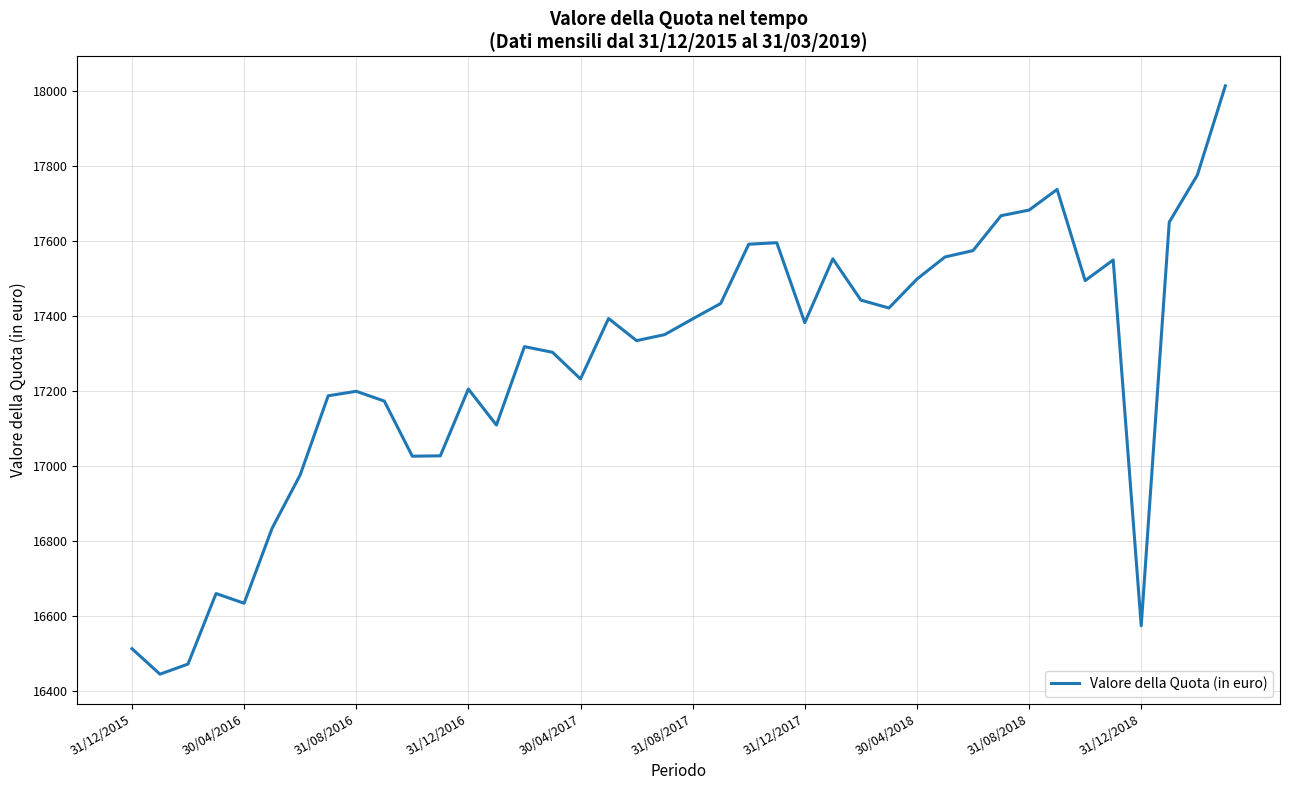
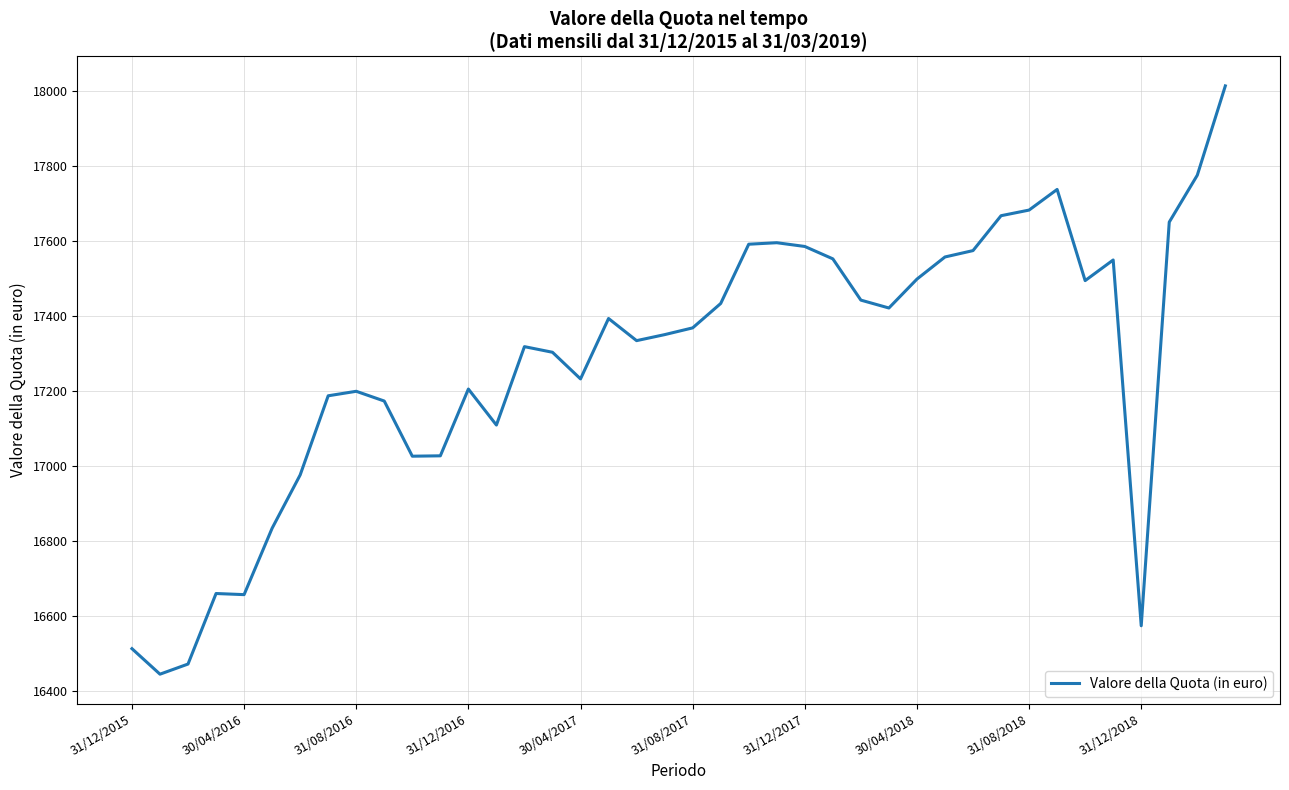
  {
    "31/12/2015": 16510,
-   "30/04/2016": 16630,
+   "30/04/2016": 16660,
    "31/08/2016": 17200,
    "31/12/2016": 17210,
    "30/04/2017": 17230,
-   "31/08/2017": 17390,
-   "31/12/2017": 17380,
+   "31/08/2017": 17370,
+   "31/12/2017": 17590,
    "30/04/2018": 17500,
    "31/08/2018": 17680,
    "31/12/2018": 16570
  }
